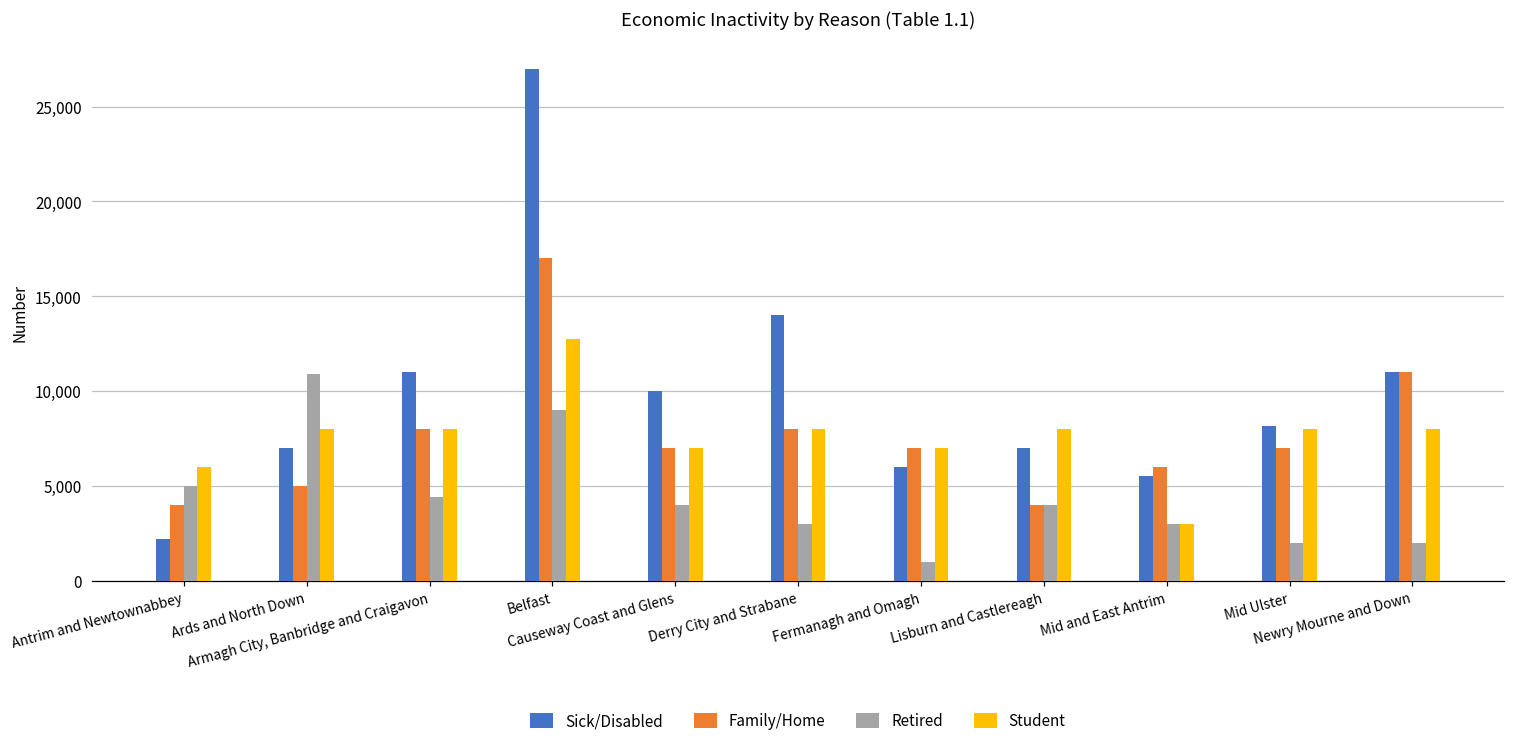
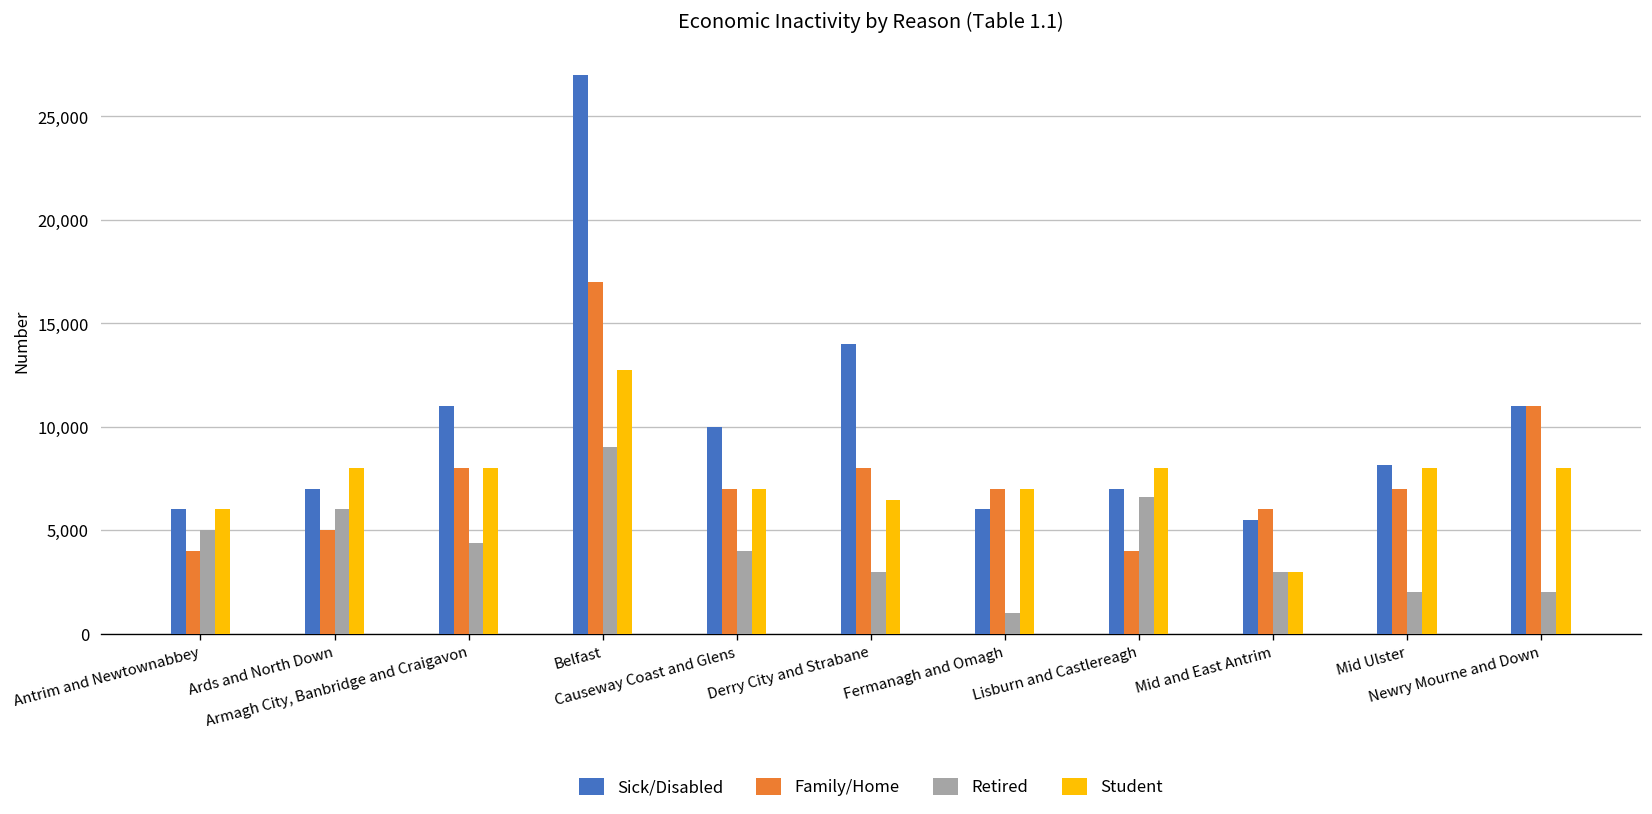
  {
    "Sick/Disabled": {
-     "Antrim and Newtownabbey": "2,200",
+     "Antrim and Newtownabbey": "6,000",
      "Ards and North Down": "7,000",
      "Armagh City, Banbridge and Craigavon": "11,000",
      "Belfast": "27,000",
      "Causeway Coast and Glens": "10,000",
      "Derry City and Strabane": "14,000",
      "Fermanagh and Omagh": "6,000",
      "Lisburn and Castlereagh": "7,000",
      "Mid and East Antrim": "5,500",
      "Mid Ulster": "8,200",
      "Newry Mourne and Down": "11,000"
    },
    "Family/Home": {
      "Antrim and Newtownabbey": "4,000",
      "Ards and North Down": "5,000",
      "Armagh City, Banbridge and Craigavon": "8,000",
      "Belfast": "17,000",
      "Causeway Coast and Glens": "7,000",
      "Derry City and Strabane": "8,000",
      "Fermanagh and Omagh": "7,000",
      "Lisburn and Castlereagh": "4,000",
      "Mid and East Antrim": "6,000",
      "Mid Ulster": "7,000",
      "Newry Mourne and Down": "11,000"
    },
    "Retired": {
      "Antrim and Newtownabbey": "5,000",
-     "Ards and North Down": "10,900",
+     "Ards and North Down": "6,000",
      "Armagh City, Banbridge and Craigavon": "4,400",
      "Belfast": "9,000",
      "Causeway Coast and Glens": "4,000",
      "Derry City and Strabane": "3,000",
      "Fermanagh and Omagh": "1,000",
-     "Lisburn and Castlereagh": "4,000",
+     "Lisburn and Castlereagh": "6,600",
      "Mid and East Antrim": "3,000",
      "Mid Ulster": "2,000",
      "Newry Mourne and Down": "2,000"
    },
    "Student": {
      "Antrim and Newtownabbey": "6,000",
      "Ards and North Down": "8,000",
      "Armagh City, Banbridge and Craigavon": "8,000",
      "Belfast": "12,800",
      "Causeway Coast and Glens": "7,000",
-     "Derry City and Strabane": "8,000",
+     "Derry City and Strabane": "6,400",
      "Fermanagh and Omagh": "7,000",
      "Lisburn and Castlereagh": "8,000",
      "Mid and East Antrim": "3,000",
      "Mid Ulster": "8,000",
      "Newry Mourne and Down": "8,000"
    }
  }
